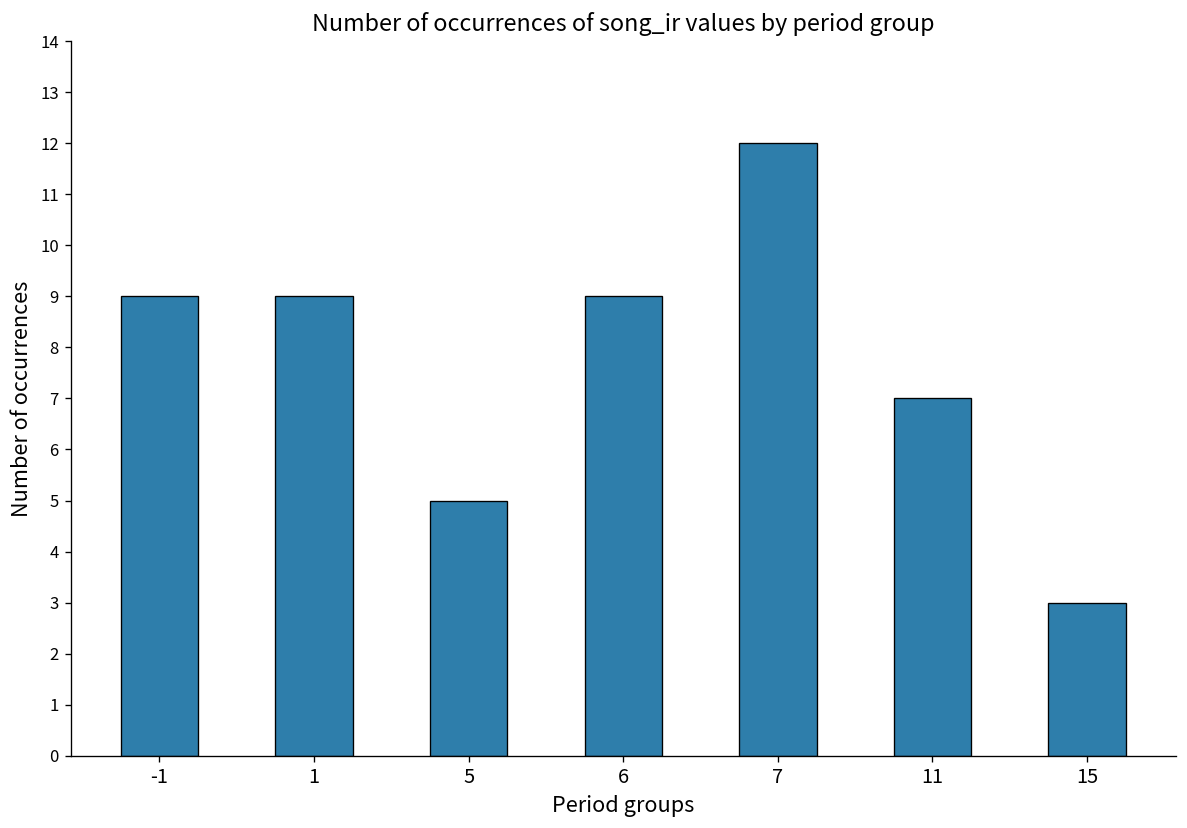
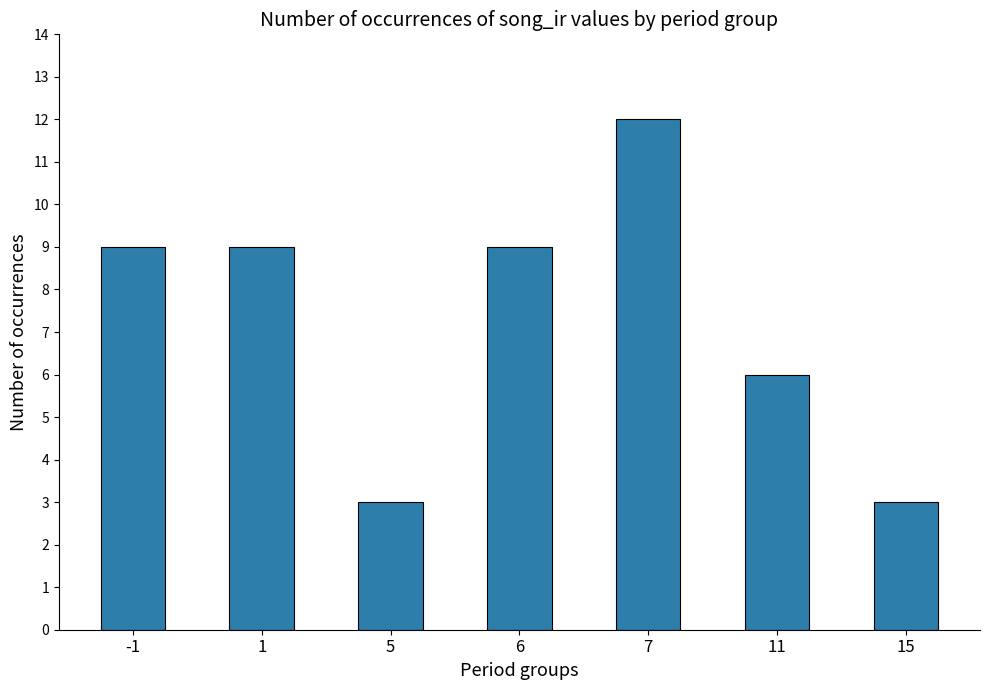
  {
    "-1": 9,
    "1": 9,
-   "5": 5,
+   "5": 3,
    "6": 9,
    "7": 12,
-   "11": 7,
+   "11": 6,
    "15": 3
  }
